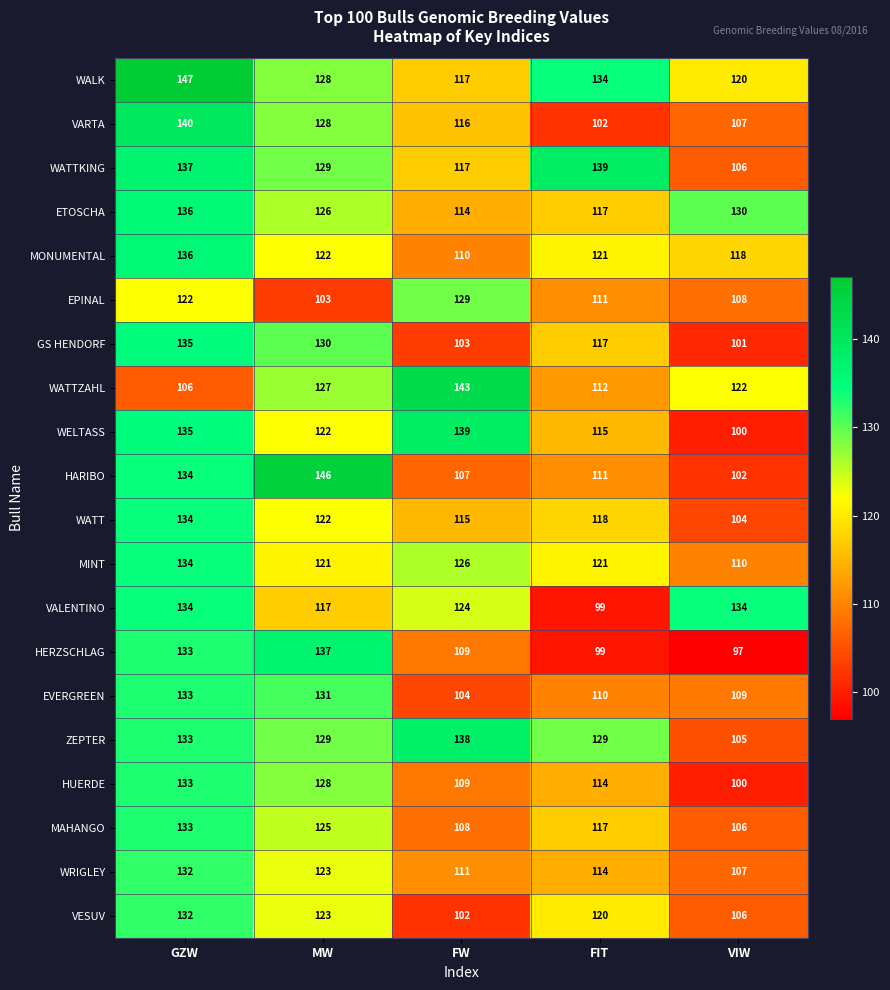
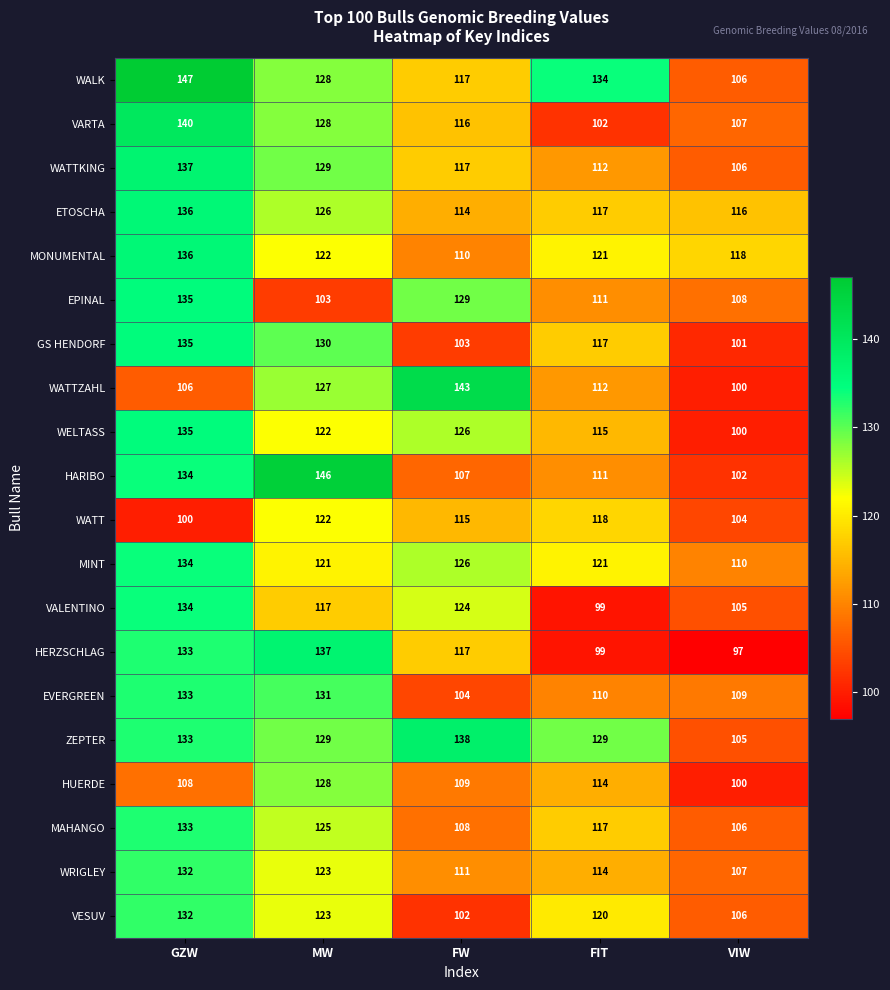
  {
    "WALK": {
      "GZW": 147,
      "MW": 128,
      "FW": 117,
      "FIT": 134,
-     "VIW": 120
+     "VIW": 106
    },
    "VARTA": {
      "GZW": 140,
      "MW": 128,
      "FW": 116,
      "FIT": 102,
      "VIW": 107
    },
    "WATTKING": {
      "GZW": 137,
      "MW": 129,
      "FW": 117,
-     "FIT": 139,
+     "FIT": 112,
      "VIW": 106
    },
    "ETOSCHA": {
      "GZW": 136,
      "MW": 126,
      "FW": 114,
      "FIT": 117,
-     "VIW": 130
+     "VIW": 116
    },
    "MONUMENTAL": {
      "GZW": 136,
      "MW": 122,
      "FW": 110,
      "FIT": 121,
      "VIW": 118
    },
    "EPINAL": {
-     "GZW": 122,
+     "GZW": 135,
      "MW": 103,
      "FW": 129,
      "FIT": 111,
      "VIW": 108
    },
    "GS HENDORF": {
      "GZW": 135,
      "MW": 130,
      "FW": 103,
      "FIT": 117,
      "VIW": 101
    },
    "WATTZAHL": {
      "GZW": 106,
      "MW": 127,
      "FW": 143,
      "FIT": 112,
-     "VIW": 122
+     "VIW": 100
    },
    "WELTASS": {
      "GZW": 135,
      "MW": 122,
-     "FW": 139,
+     "FW": 126,
      "FIT": 115,
      "VIW": 100
    },
    "HARIBO": {
      "GZW": 134,
      "MW": 146,
      "FW": 107,
      "FIT": 111,
      "VIW": 102
    },
    "WATT": {
-     "GZW": 134,
+     "GZW": 100,
      "MW": 122,
      "FW": 115,
      "FIT": 118,
      "VIW": 104
    },
    "MINT": {
      "GZW": 134,
      "MW": 121,
      "FW": 126,
      "FIT": 121,
      "VIW": 110
    },
    "VALENTINO": {
      "GZW": 134,
      "MW": 117,
      "FW": 124,
      "FIT": 99,
-     "VIW": 134
+     "VIW": 105
    },
    "HERZSCHLAG": {
      "GZW": 133,
      "MW": 137,
-     "FW": 109,
+     "FW": 117,
      "FIT": 99,
      "VIW": 97
    },
    "EVERGREEN": {
      "GZW": 133,
      "MW": 131,
      "FW": 104,
      "FIT": 110,
      "VIW": 109
    },
    "ZEPTER": {
      "GZW": 133,
      "MW": 129,
      "FW": 138,
      "FIT": 129,
      "VIW": 105
    },
    "HUERDE": {
-     "GZW": 133,
+     "GZW": 108,
      "MW": 128,
      "FW": 109,
      "FIT": 114,
      "VIW": 100
    },
    "MAHANGO": {
      "GZW": 133,
      "MW": 125,
      "FW": 108,
      "FIT": 117,
      "VIW": 106
    },
    "WRIGLEY": {
      "GZW": 132,
      "MW": 123,
      "FW": 111,
      "FIT": 114,
      "VIW": 107
    },
    "VESUV": {
      "GZW": 132,
      "MW": 123,
      "FW": 102,
      "FIT": 120,
      "VIW": 106
    }
  }
